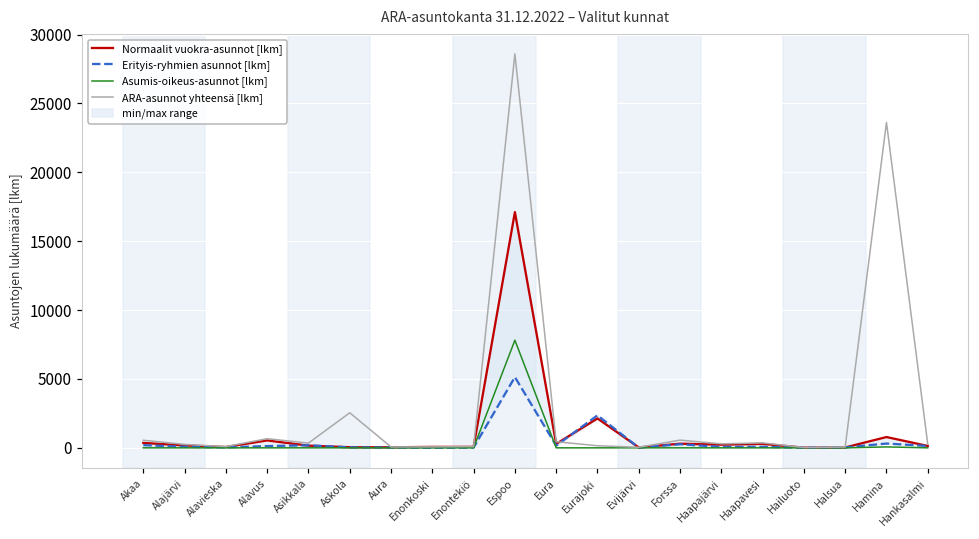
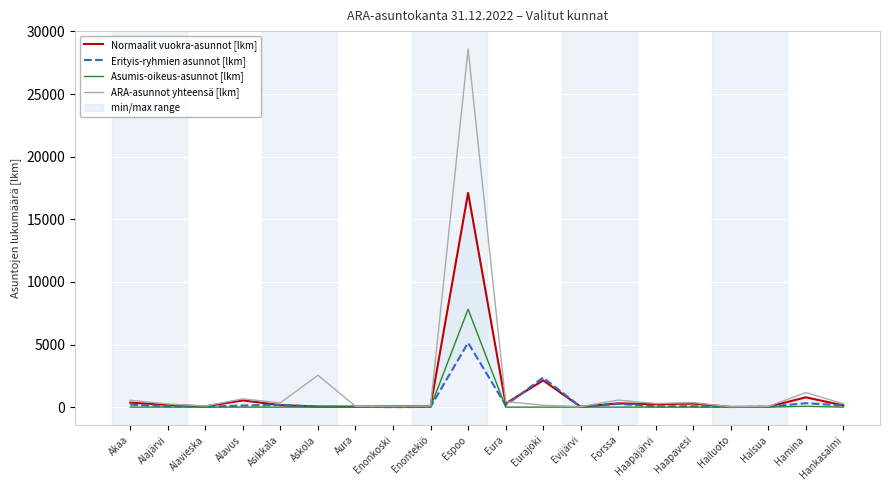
  {
    "Normaalit vuokra-asunnot [lkm]": {
      "Eurajoki": 2100
    },
    "Erityis-ryhmien asunnot [lkm]": {
      "Espoo": 5100,
      "Hamina": 300
    },
    "Asumis-oikeus-asunnot [lkm]": {
      "Espoo": 7800,
      "Forssa": 0,
      "Hamina": 100
    },
    "ARA-asunnot yhteensä [lkm]": {
      "Askola": 2500,
      "Espoo": 28600,
      "Forssa": 600,
-     "Hamina": 23600
+     "Hamina": 1200
    }
  }
